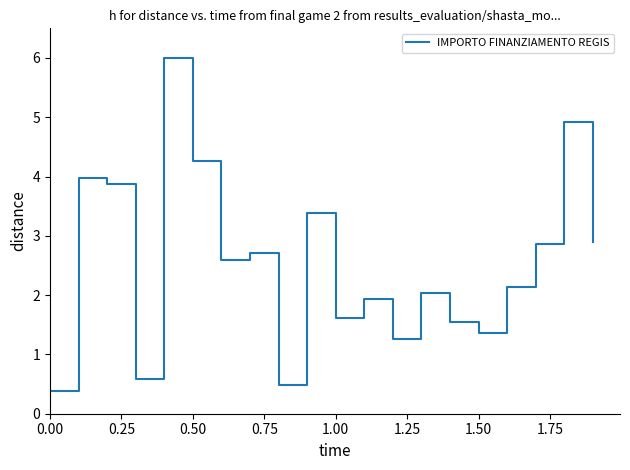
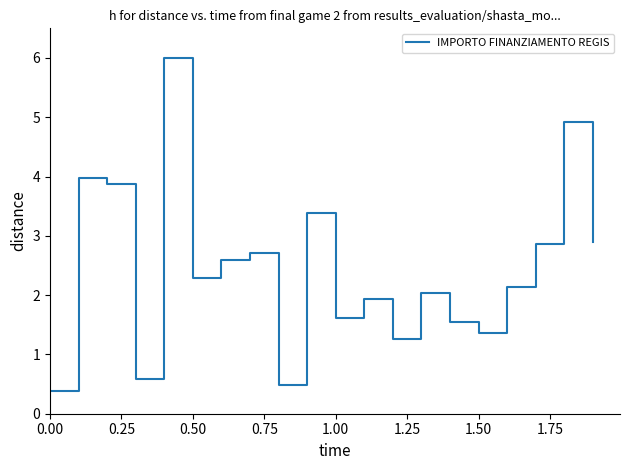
  {
    "0.00": 0.4,
-   "0.50": 4.3,
+   "0.50": 2.3,
    "1.00": 1.6,
    "1.50": 1.4
  }
